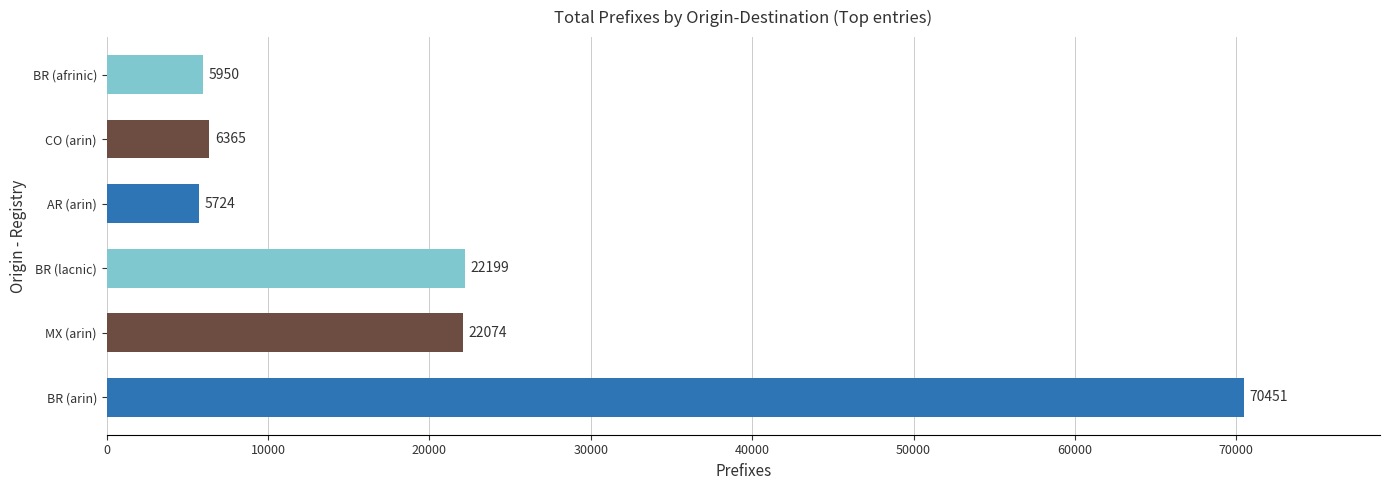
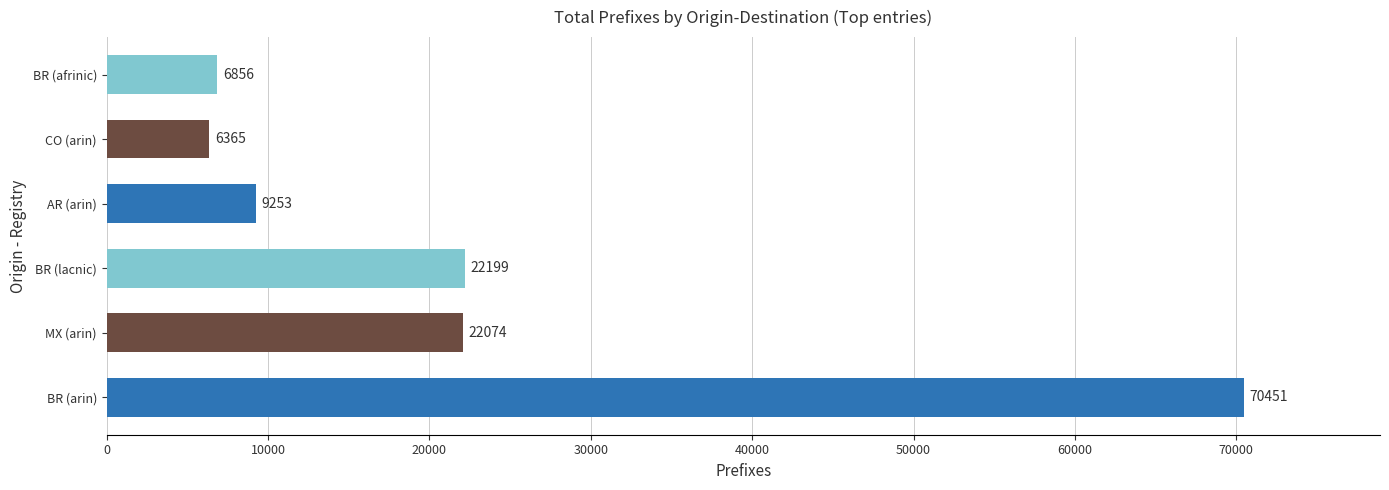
  {
-   "BR (afrinic)": 5950,
+   "BR (afrinic)": 6856,
    "CO (arin)": 6365,
-   "AR (arin)": 5724,
+   "AR (arin)": 9253,
    "BR (lacnic)": 22199,
    "MX (arin)": 22074,
    "BR (arin)": 70451
  }
